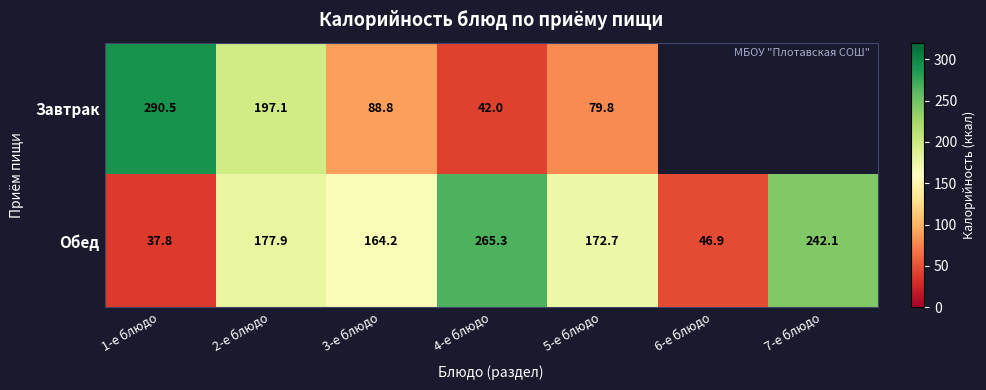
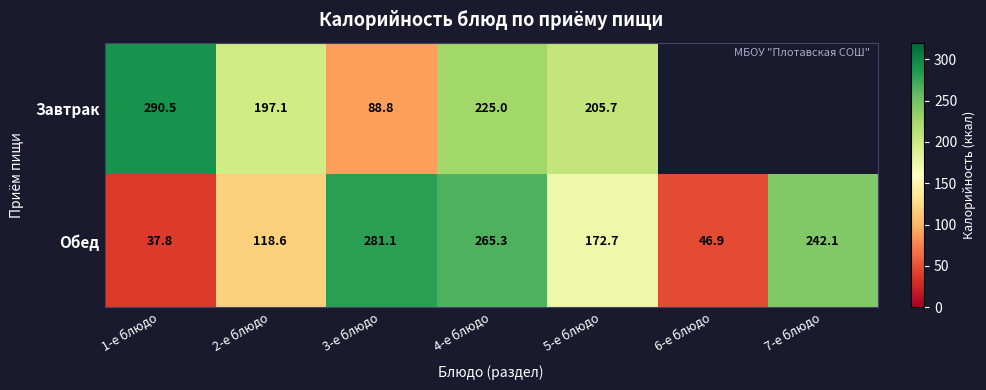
  {
    "Завтрак": {
      "1-е блюдо": 290.5,
      "2-е блюдо": 197.1,
      "3-е блюдо": 88.8,
-     "4-е блюдо": 42.0,
-     "5-е блюдо": 79.8
+     "4-е блюдо": 225.0,
+     "5-е блюдо": 205.7
    },
    "Обед": {
      "1-е блюдо": 37.8,
-     "2-е блюдо": 177.9,
-     "3-е блюдо": 164.2,
+     "2-е блюдо": 118.6,
+     "3-е блюдо": 281.1,
      "4-е блюдо": 265.3,
      "5-е блюдо": 172.7,
      "6-е блюдо": 46.9,
      "7-е блюдо": 242.1
    }
  }
